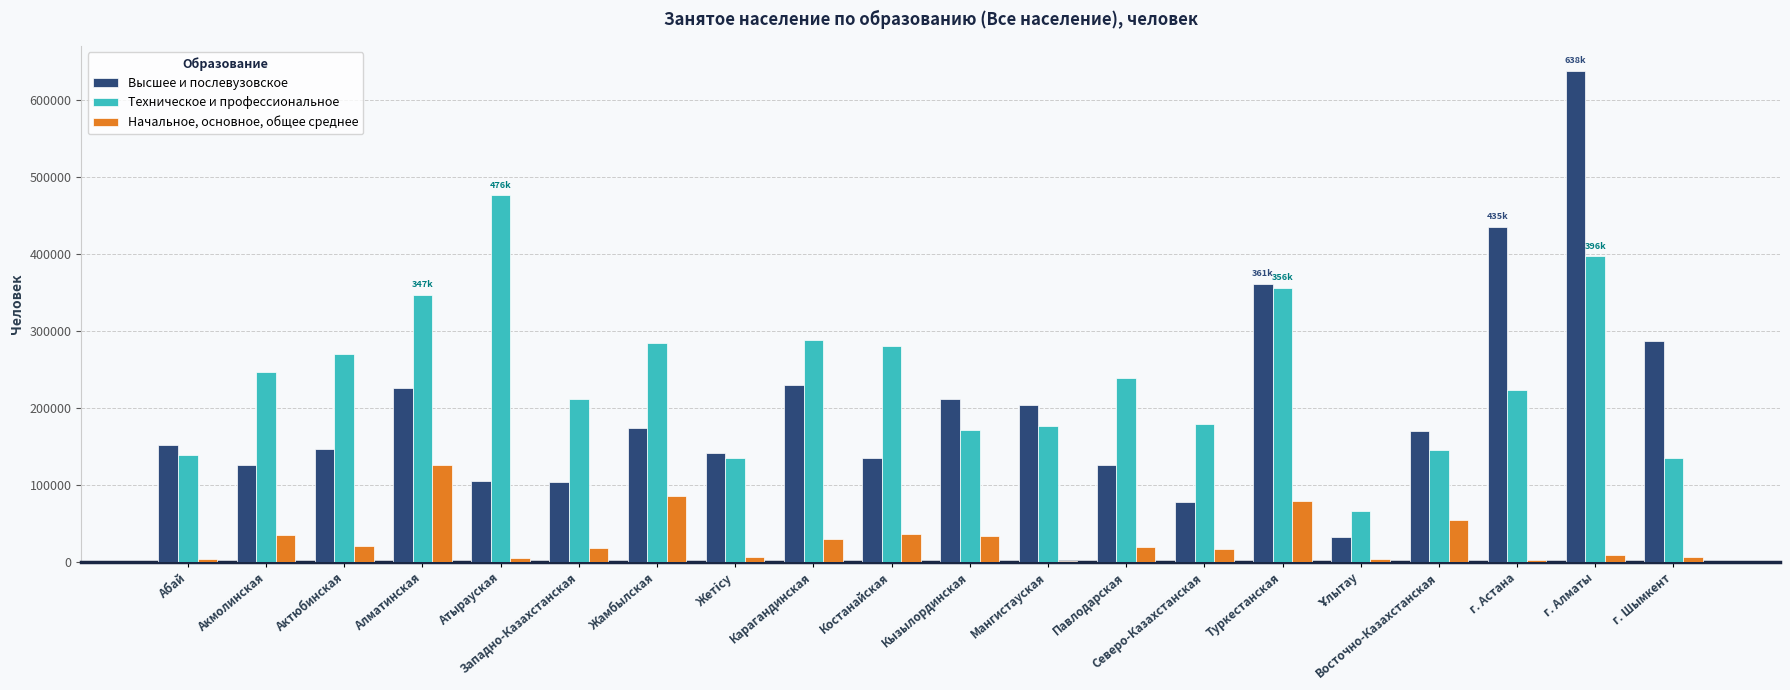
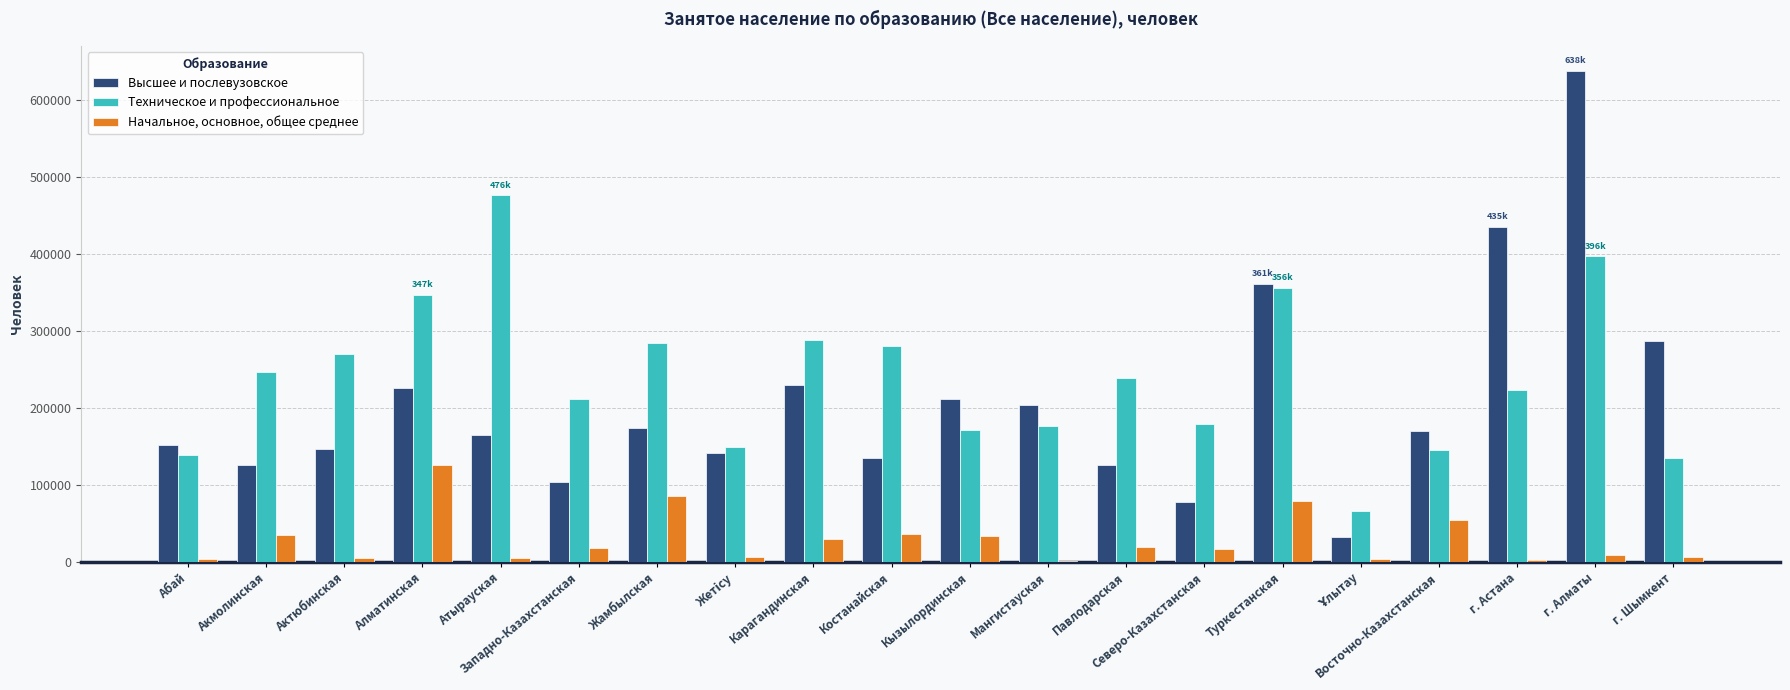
  {
    "Высшее и послевузовское": {
      "Абай": 150000,
      "Акмолинская": 130000,
      "Актюбинская": 150000,
      "Алматинская": 230000,
-     "Атырауская": 110000,
+     "Атырауская": 170000,
      "Западно-Казахстанская": 100000,
      "Жамбылская": 170000,
      "Жетісу": 140000,
      "Карагандинская": 230000,
      "Костанайская": 130000,
      "Кызылординская": 210000,
      "Мангистауская": 200000,
      "Павлодарская": 130000,
      "Северо-Казахстанская": 80000,
      "Ұлытау": 30000,
      "Восточно-Казахстанская": 170000,
      "г. Шымкент": 290000
    },
    "Техническое и профессиональное": {
      "Абай": 140000,
      "Акмолинская": 250000,
      "Актюбинская": 270000,
      "Западно-Казахстанская": 210000,
      "Жамбылская": 280000,
-     "Жетісу": 140000,
+     "Жетісу": 150000,
      "Карагандинская": 290000,
      "Костанайская": 280000,
      "Кызылординская": 170000,
      "Мангистауская": 180000,
      "Павлодарская": 240000,
      "Северо-Казахстанская": 180000,
      "Ұлытау": 70000,
      "Восточно-Казахстанская": 150000,
      "г. Астана": 220000,
      "г. Шымкент": 130000
    },
    "Начальное, основное, общее среднее": {
      "Абай": 0,
      "Акмолинская": 40000,
-     "Актюбинская": 20000,
+     "Актюбинская": 10000,
      "Алматинская": 130000,
      "Атырауская": 10000,
      "Западно-Казахстанская": 20000,
      "Жамбылская": 90000,
      "Жетісу": 10000,
      "Карагандинская": 30000,
      "Костанайская": 40000,
      "Кызылординская": 30000,
      "Павлодарская": 20000,
      "Северо-Казахстанская": 20000,
      "Туркестанская": 80000,
      "Ұлытау": 0,
      "Восточно-Казахстанская": 60000,
      "г. Алматы": 10000,
      "г. Шымкент": 10000
    }
  }
